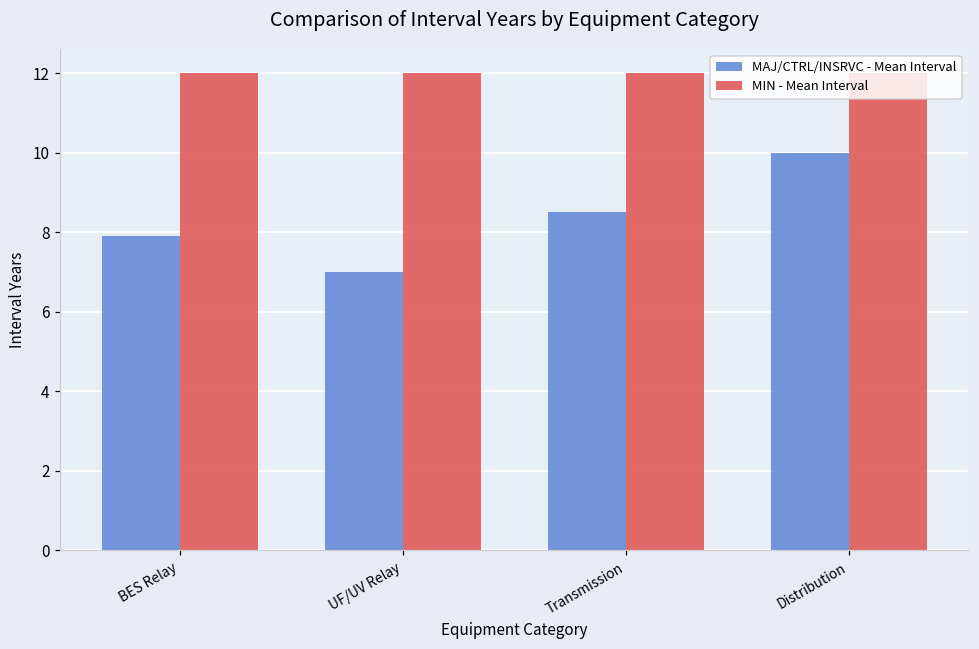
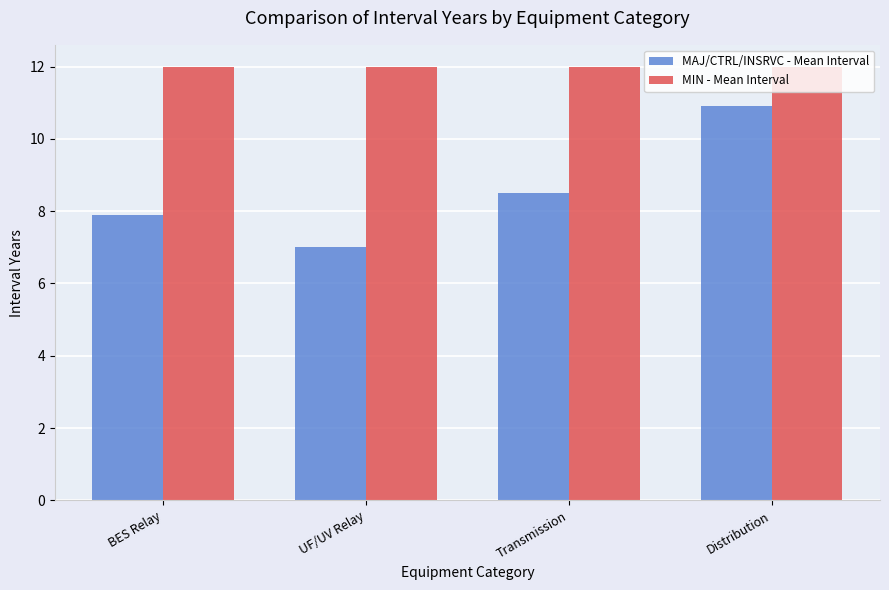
  {
    "MAJ/CTRL/INSRVC - Mean Interval": {
      "BES Relay": 7.9,
      "UF/UV Relay": 7.0,
      "Transmission": 8.5,
-     "Distribution": 10.0
+     "Distribution": 10.9
    },
    "MIN - Mean Interval": {
      "BES Relay": 12.0,
      "UF/UV Relay": 12.0,
      "Transmission": 12.0
    }
  }
